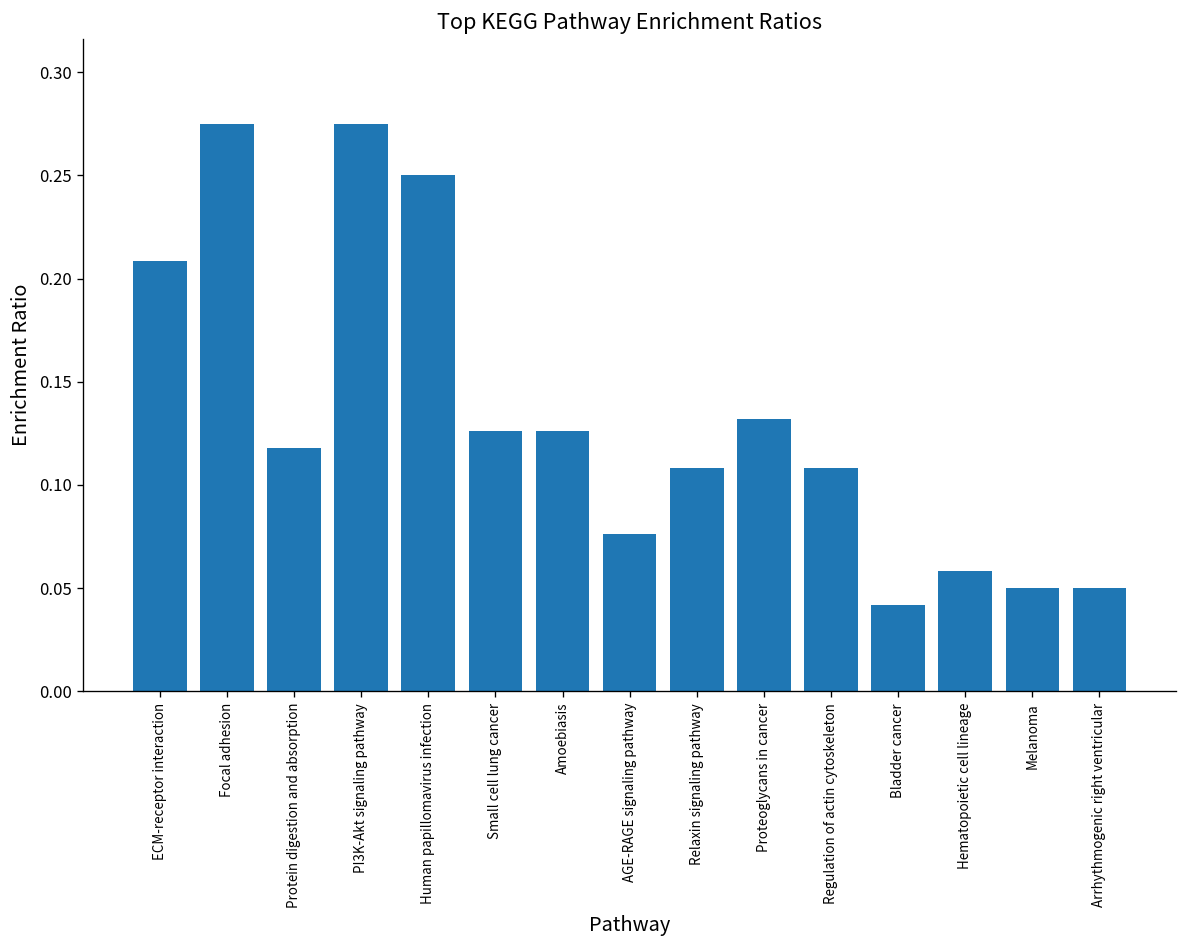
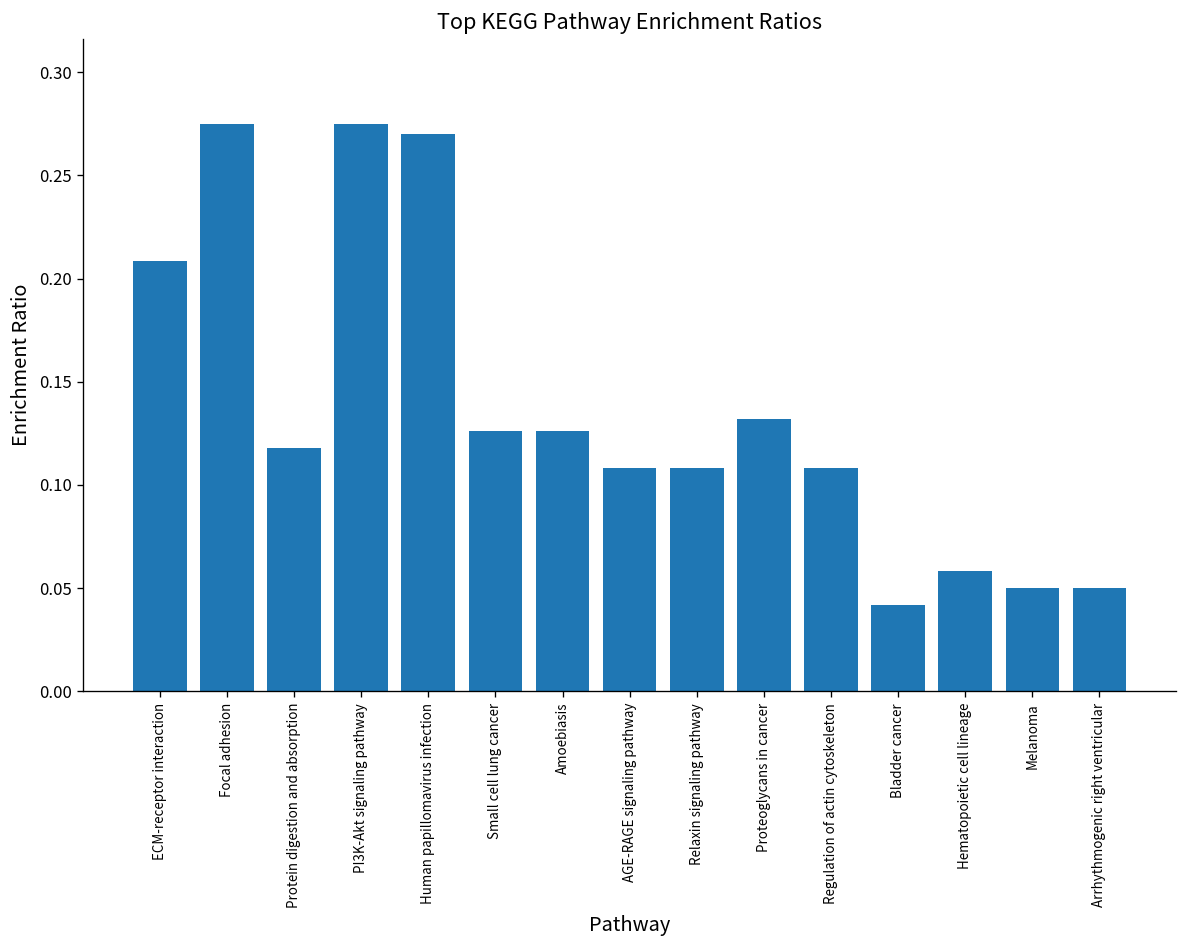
  {
    "ECM-receptor interaction": 0.208,
    "Focal adhesion": 0.275,
    "Protein digestion and absorption": 0.118,
    "PI3K-Akt signaling pathway": 0.275,
-   "Human papillomavirus infection": 0.25,
+   "Human papillomavirus infection": 0.27,
    "Small cell lung cancer": 0.126,
    "Amoebiasis": 0.126,
-   "AGE-RAGE signaling pathway": 0.076,
+   "AGE-RAGE signaling pathway": 0.108,
    "Relaxin signaling pathway": 0.108,
    "Proteoglycans in cancer": 0.132,
    "Regulation of actin cytoskeleton": 0.108,
    "Bladder cancer": 0.042,
    "Hematopoietic cell lineage": 0.058,
    "Melanoma": 0.050,
    "Arrhythmogenic right ventricular": 0.050
  }
